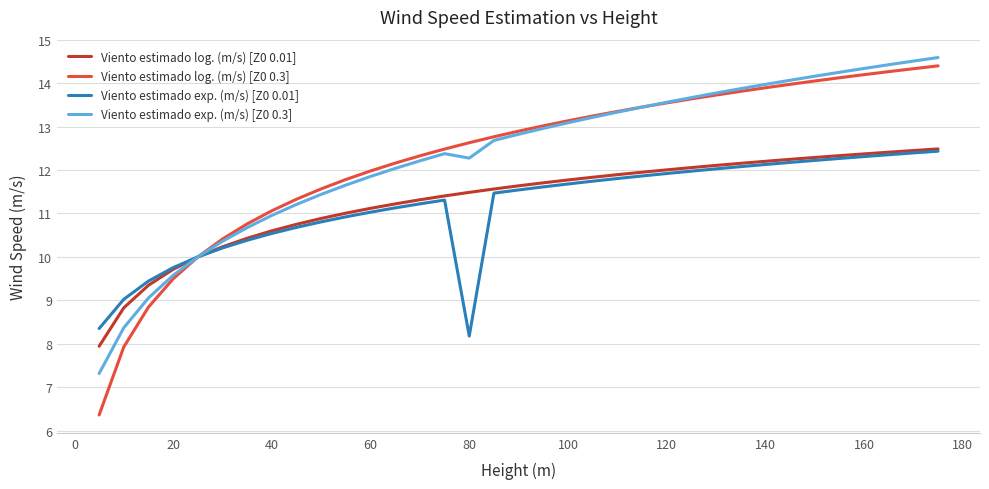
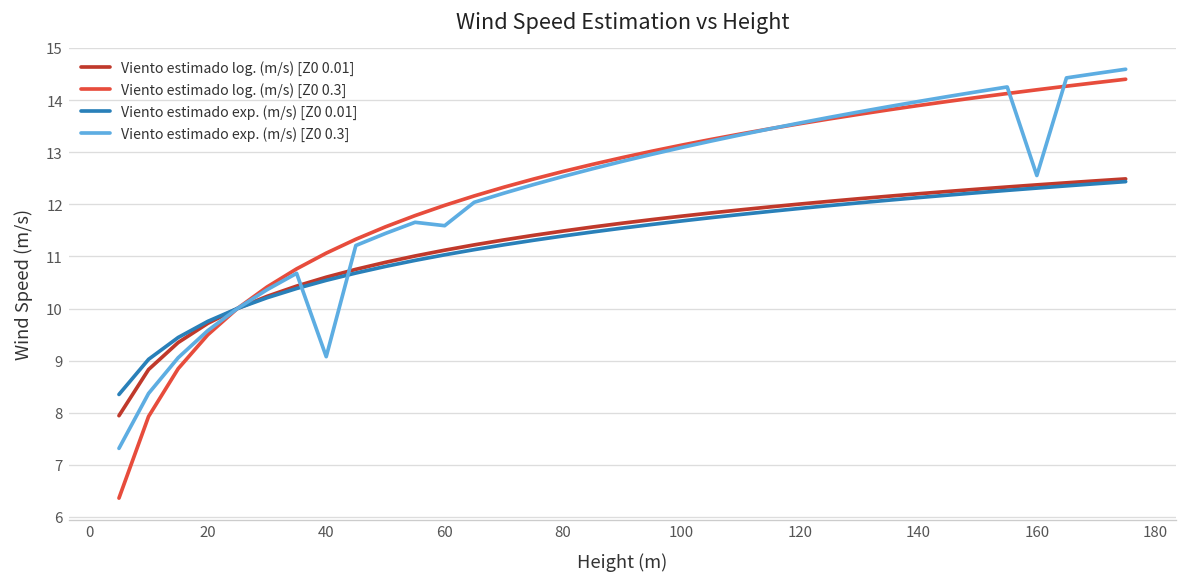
  {
    "Viento estimado exp. (m/s) [Z0 0.01]": {
      "40": 10.5,
      "60": 11.0,
-     "80": 8.2,
+     "80": 11.4,
      "100": 11.7,
      "120": 11.9,
      "140": 12.1,
      "160": 12.3
    },
    "Viento estimado exp. (m/s) [Z0 0.3]": {
      "20": 9.6,
-     "40": 11.0,
-     "60": 11.9,
-     "80": 12.3,
+     "40": 9.1,
+     "60": 11.6,
+     "80": 12.5,
      "140": 14.0,
-     "160": 14.3
+     "160": 12.6
    }
  }
